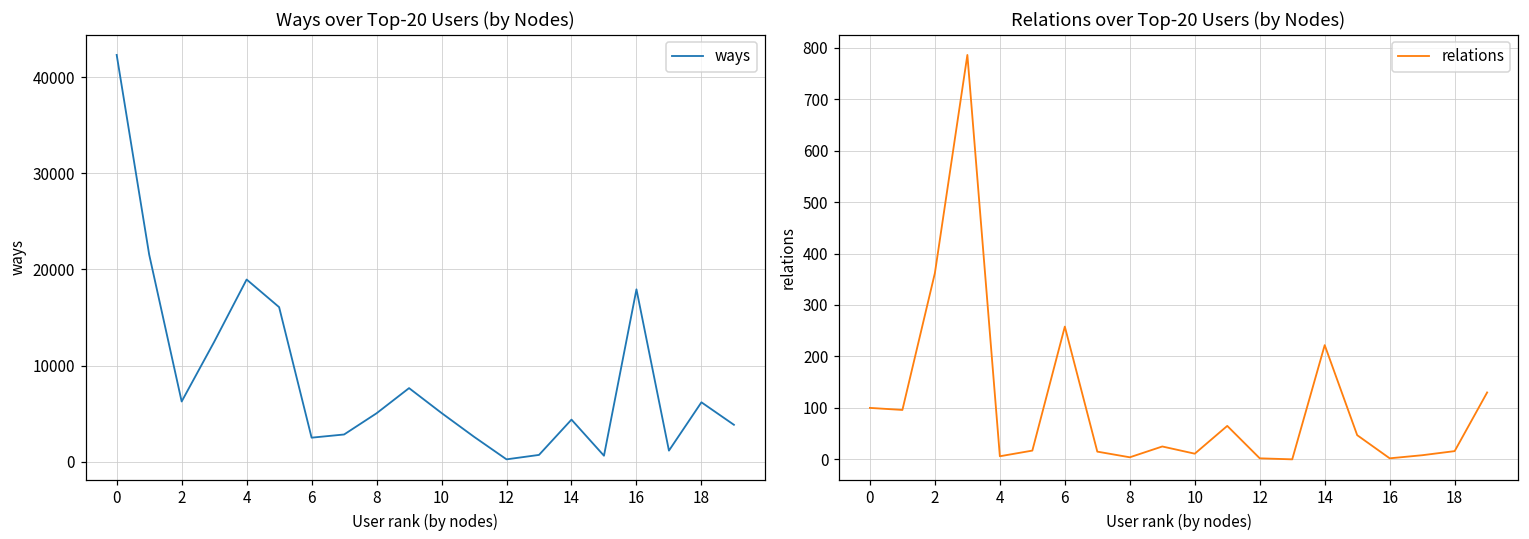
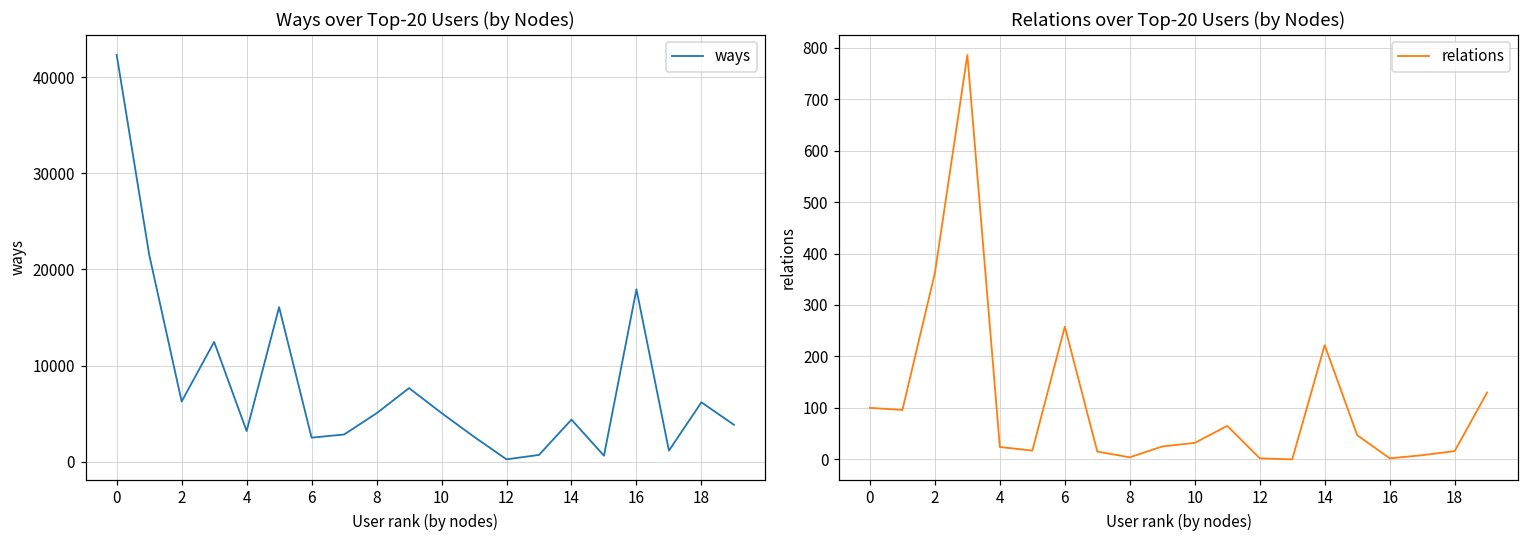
  {
    "Ways over Top-20 Users (by Nodes)": {
      "0": 42000,
      "2": 6000,
-     "4": 19000,
+     "4": 3000,
      "6": 2000,
      "8": 5000,
      "10": 5000,
      "12": 0,
      "14": 4000,
      "16": 18000,
      "18": 6000
    },
    "Relations over Top-20 Users (by Nodes)": {
      "0": 100,
      "2": 360,
-     "4": 10,
+     "4": 20,
      "6": 260,
      "8": 0,
-     "10": 10,
+     "10": 30,
      "12": 0,
      "14": 220,
      "16": 0,
      "18": 20
    }
  }
